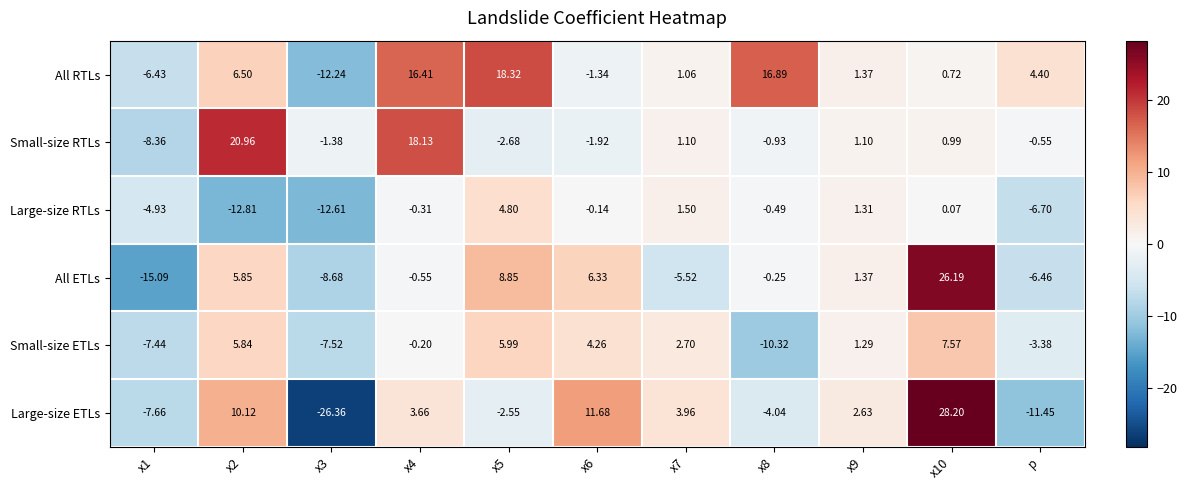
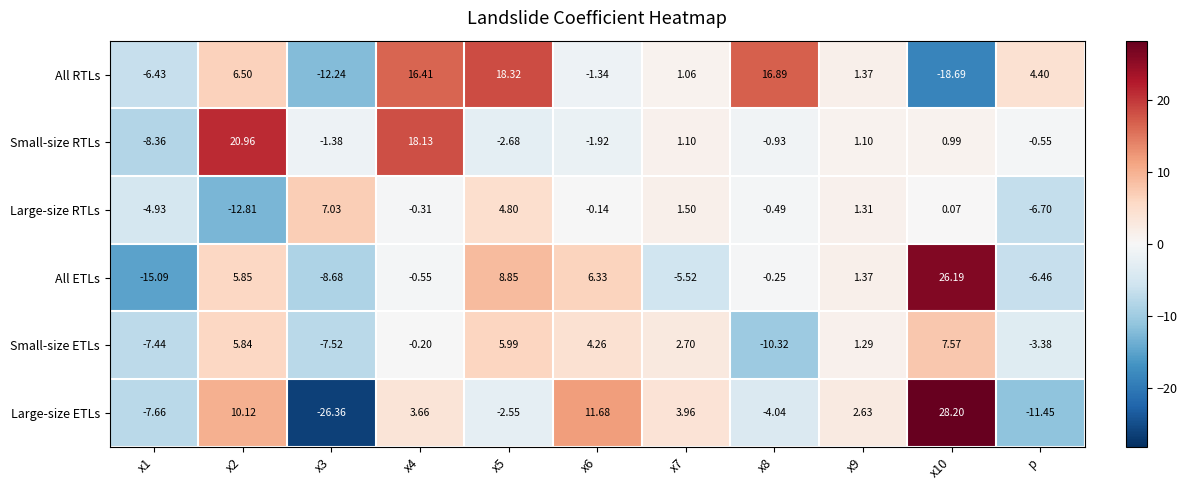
  {
    "All RTLs": {
      "x1": -6.43,
      "x2": 6.50,
      "x3": -12.24,
      "x4": 16.41,
      "x5": 18.32,
      "x6": -1.34,
      "x7": 1.06,
      "x8": 16.89,
      "x9": 1.37,
-     "x10": 0.72,
+     "x10": -18.69,
      "p": 4.40
    },
    "Small-size RTLs": {
      "x1": -8.36,
      "x2": 20.96,
      "x3": -1.38,
      "x4": 18.13,
      "x5": -2.68,
      "x6": -1.92,
      "x7": 1.10,
      "x8": -0.93,
      "x9": 1.10,
      "x10": 0.99,
      "p": -0.55
    },
    "Large-size RTLs": {
      "x1": -4.93,
      "x2": -12.81,
-     "x3": -12.61,
+     "x3": 7.03,
      "x4": -0.31,
      "x5": 4.80,
      "x6": -0.14,
      "x7": 1.50,
      "x8": -0.49,
      "x9": 1.31,
      "x10": 0.07,
      "p": -6.70
    },
    "All ETLs": {
      "x1": -15.09,
      "x2": 5.85,
      "x3": -8.68,
      "x4": -0.55,
      "x5": 8.85,
      "x6": 6.33,
      "x7": -5.52,
      "x8": -0.25,
      "x9": 1.37,
      "x10": 26.19,
      "p": -6.46
    },
    "Small-size ETLs": {
      "x1": -7.44,
      "x2": 5.84,
      "x3": -7.52,
      "x4": -0.20,
      "x5": 5.99,
      "x6": 4.26,
      "x7": 2.70,
      "x8": -10.32,
      "x9": 1.29,
      "x10": 7.57,
      "p": -3.38
    },
    "Large-size ETLs": {
      "x1": -7.66,
      "x2": 10.12,
      "x3": -26.36,
      "x4": 3.66,
      "x5": -2.55,
      "x6": 11.68,
      "x7": 3.96,
      "x8": -4.04,
      "x9": 2.63,
      "x10": 28.20,
      "p": -11.45
    }
  }
